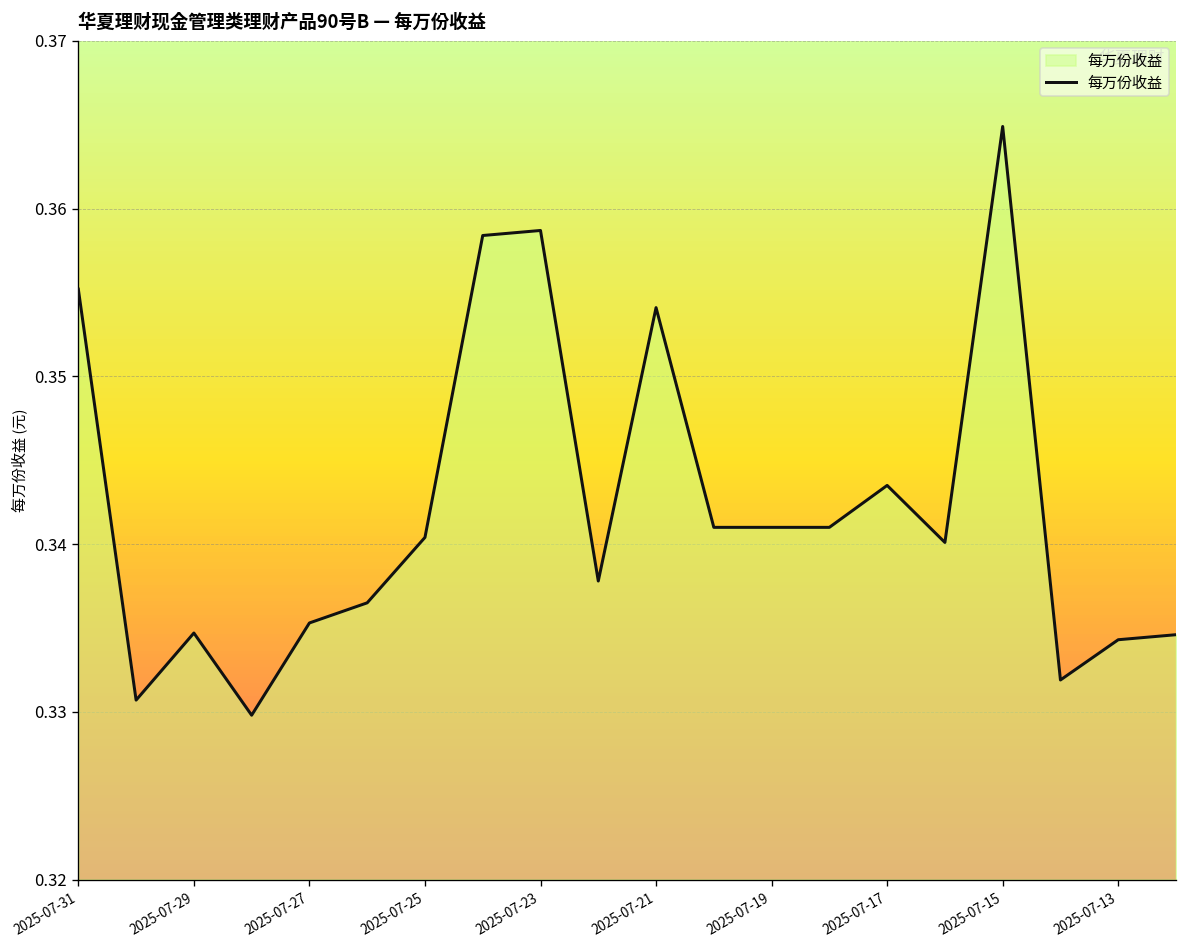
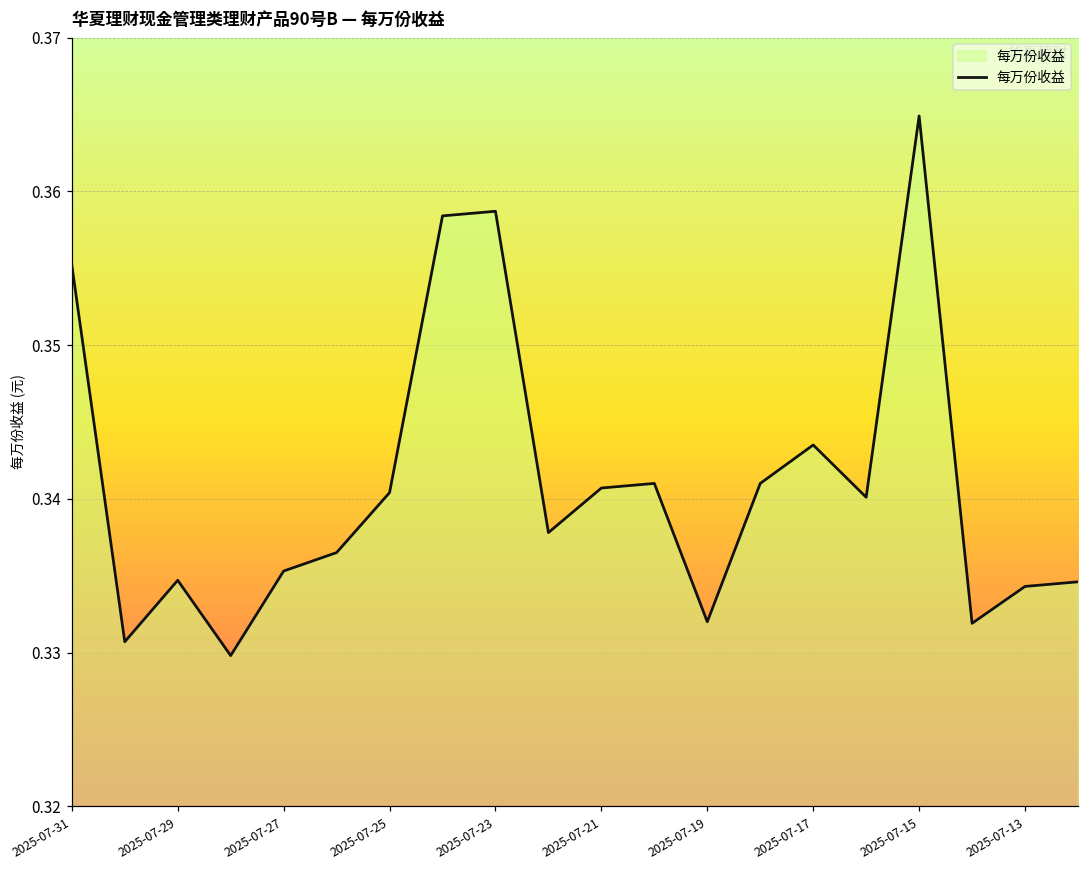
  {
    "2025-07-31": 0.3552,
    "2025-07-29": 0.3347,
    "2025-07-27": 0.3353,
    "2025-07-25": 0.3404,
    "2025-07-23": 0.3587,
-   "2025-07-21": 0.3541,
-   "2025-07-19": 0.341,
+   "2025-07-21": 0.3407,
+   "2025-07-19": 0.332,
    "2025-07-17": 0.3435,
    "2025-07-15": 0.3649,
    "2025-07-13": 0.3343
  }
